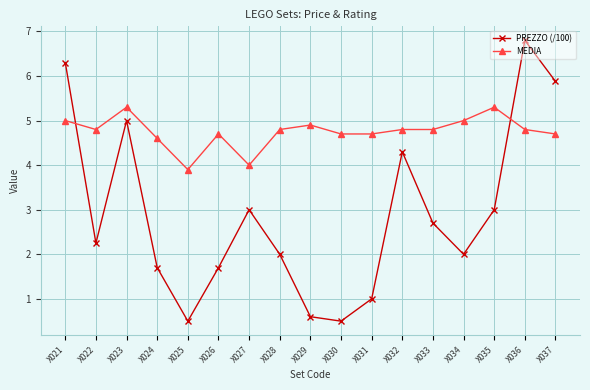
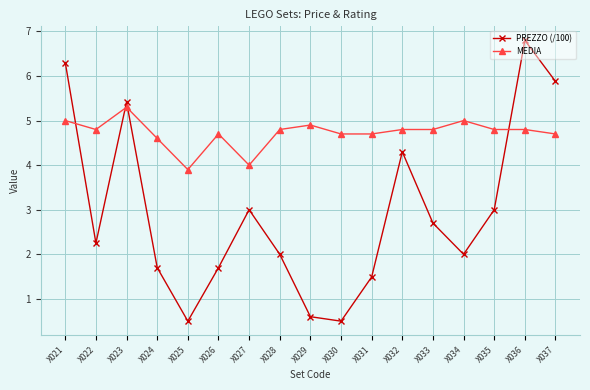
  {
    "PREZZO (/100)": {
      "X021": 6.3,
      "X022": 2.3,
-     "X023": 5.0,
+     "X023": 5.4,
      "X024": 1.7,
      "X025": 0.5,
      "X026": 1.7,
      "X027": 3.0,
      "X028": 2.0,
      "X029": 0.6,
      "X030": 0.5,
-     "X031": 1.0,
+     "X031": 1.5,
      "X032": 4.3,
      "X033": 2.7,
      "X034": 2.0,
      "X035": 3.0,
      "X037": 5.9
    },
    "MEDIA": {
      "X021": 5.0,
      "X022": 4.8,
      "X023": 5.3,
      "X024": 4.6,
      "X025": 3.9,
      "X026": 4.7,
      "X027": 4.0,
      "X028": 4.8,
      "X029": 4.9,
      "X030": 4.7,
      "X031": 4.7,
      "X032": 4.8,
      "X033": 4.8,
      "X034": 5.0,
-     "X035": 5.3,
+     "X035": 4.8,
      "X036": 4.8,
      "X037": 4.7
    }
  }
